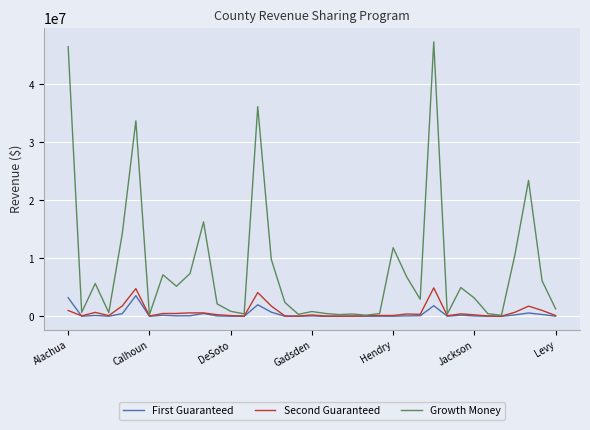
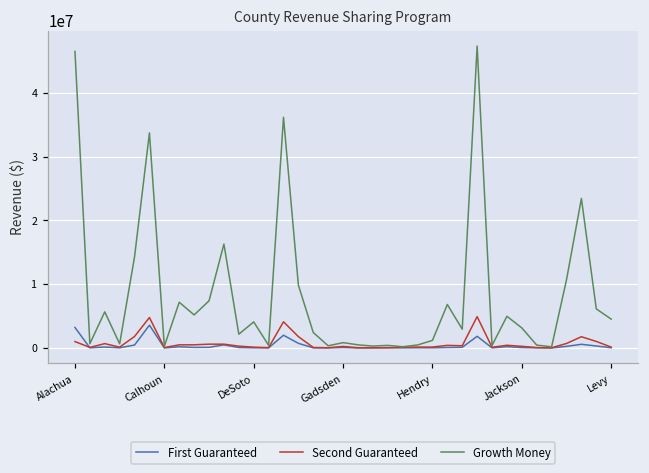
  {
    "First Guaranteed": {
      "Alachua": 3000000
    },
    "Second Guaranteed": {
      "Alachua": 1000000
    },
    "Growth Money": {
      "Alachua": 47000000,
-     "DeSoto": 1000000,
+     "DeSoto": 4000000,
      "Gadsden": 1000000,
-     "Hendry": 12000000,
+     "Hendry": 1000000,
      "Jackson": 3000000,
-     "Levy": 1000000
+     "Levy": 5000000
    }
  }
